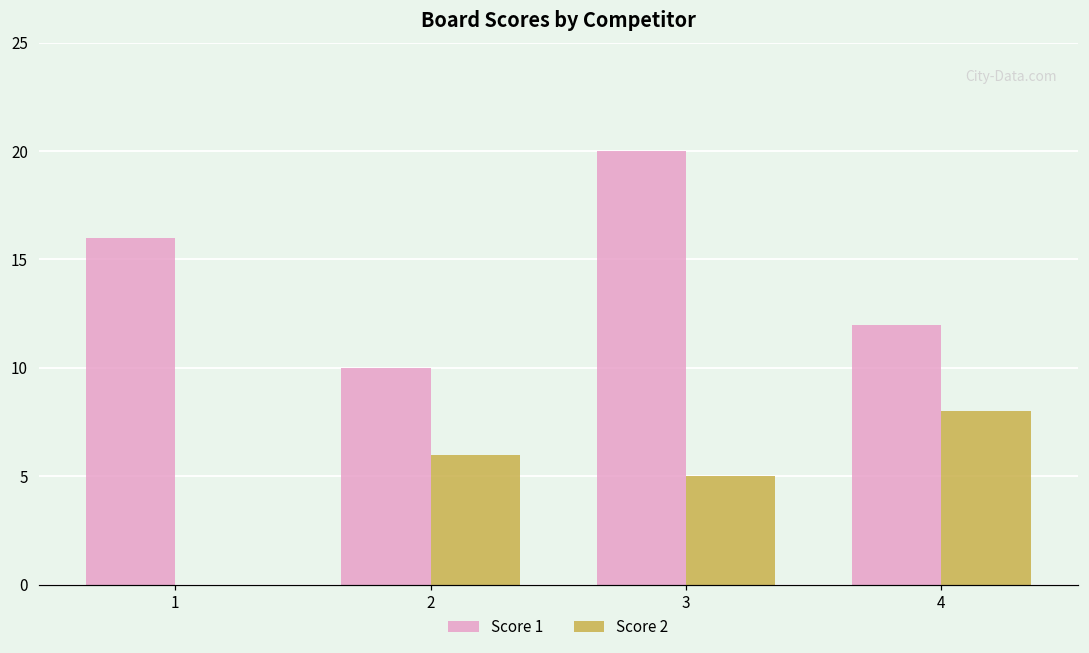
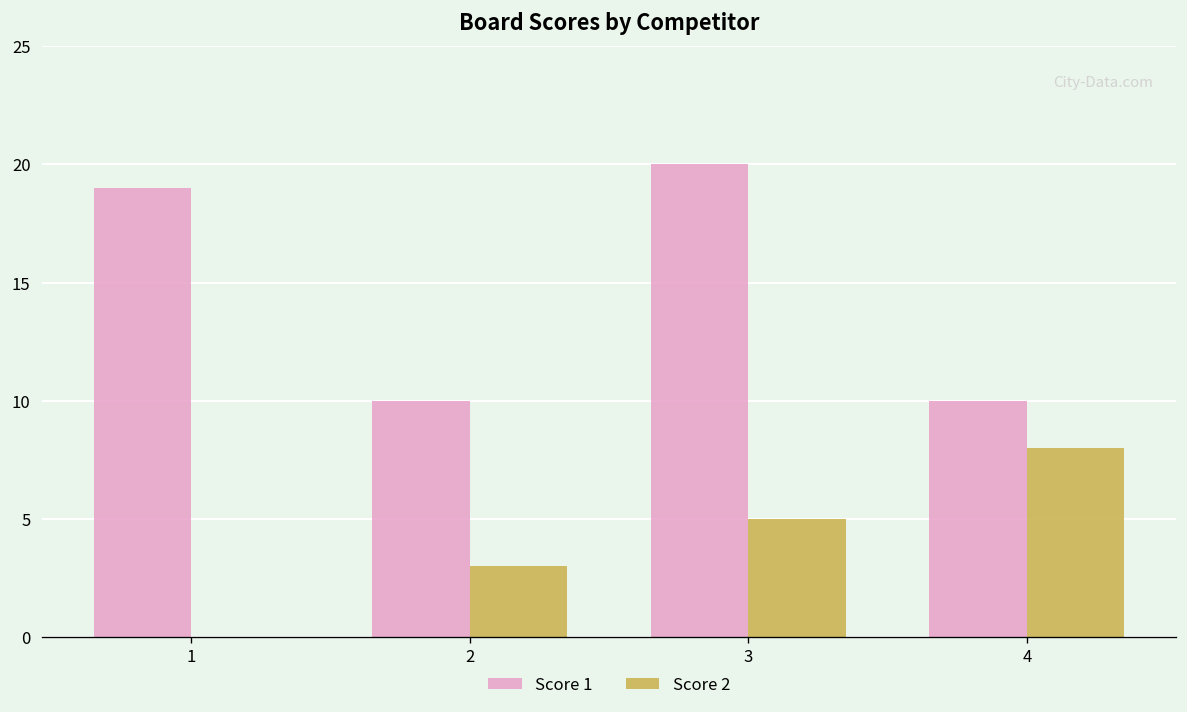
  {
    "Score 1": {
-     "1": 16,
+     "1": 19,
      "2": 10,
      "3": 20,
-     "4": 12
+     "4": 10
    },
    "Score 2": {
      "1": 0,
-     "2": 6,
+     "2": 3,
      "3": 5,
      "4": 8
    }
  }
